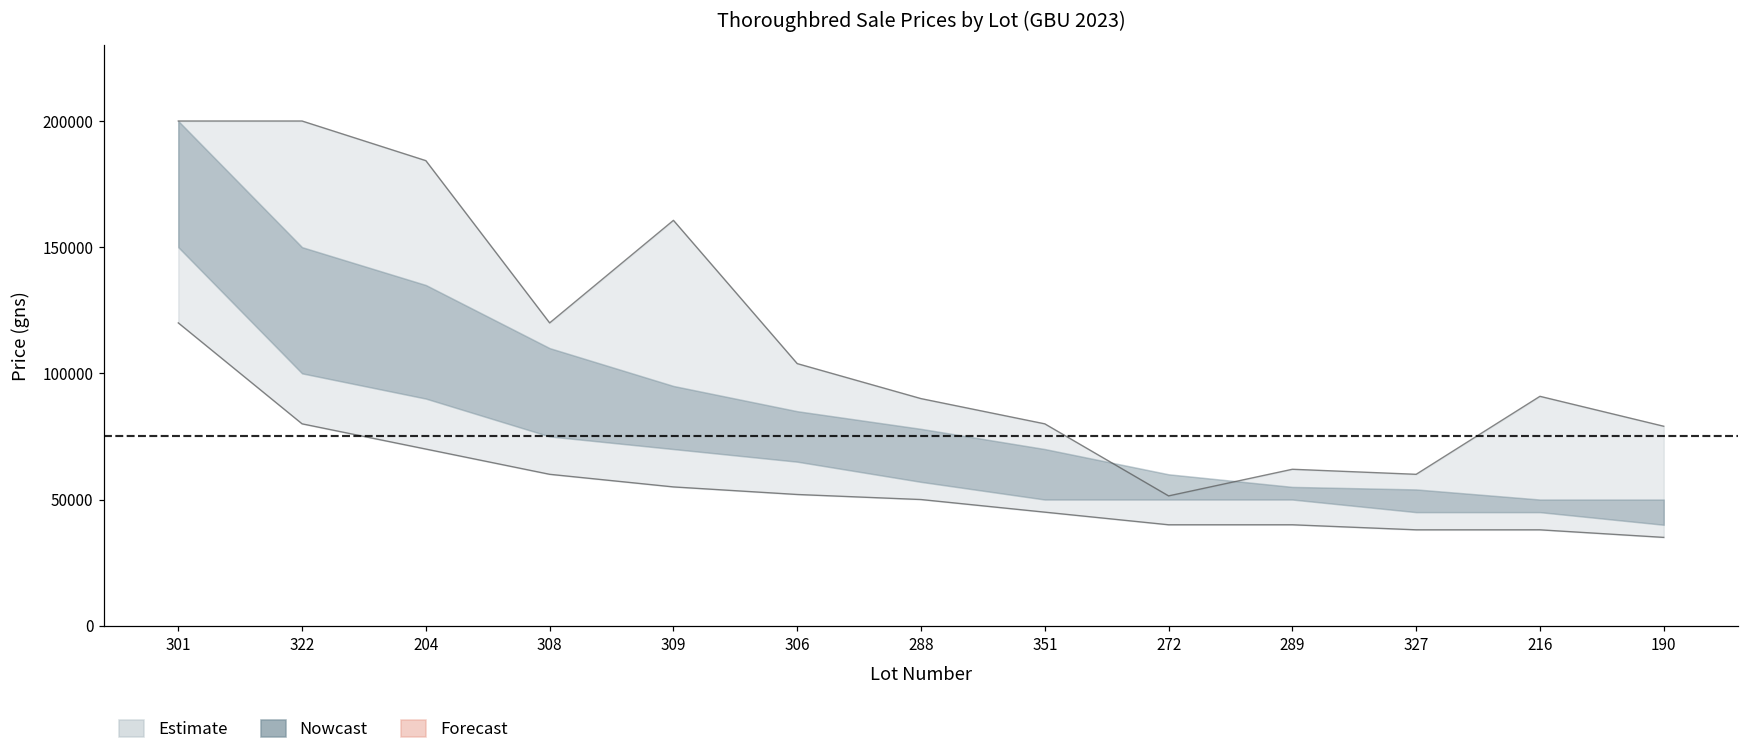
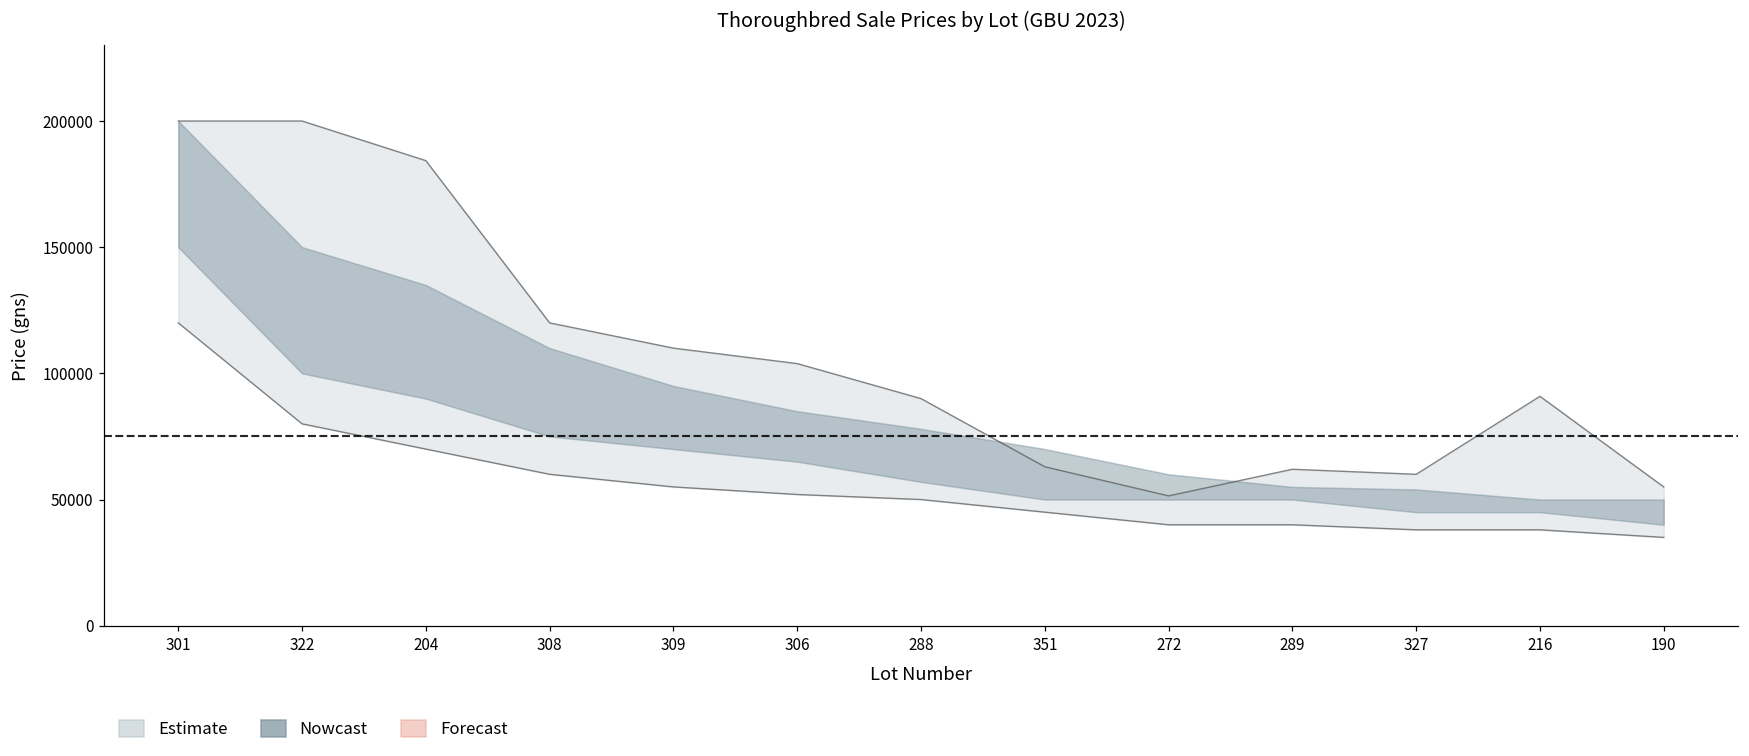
  {
    "Estimate": {
      "322": 200000,
      "204": 184000,
      "308": 120000,
-     "309": 161000,
+     "309": 110000,
      "306": 104000,
      "288": 90000,
-     "351": 80000,
+     "351": 63000,
      "272": 51000,
      "289": 62000,
      "327": 60000,
      "216": 91000,
-     "190": 79000
+     "190": 55000
    }
  }
